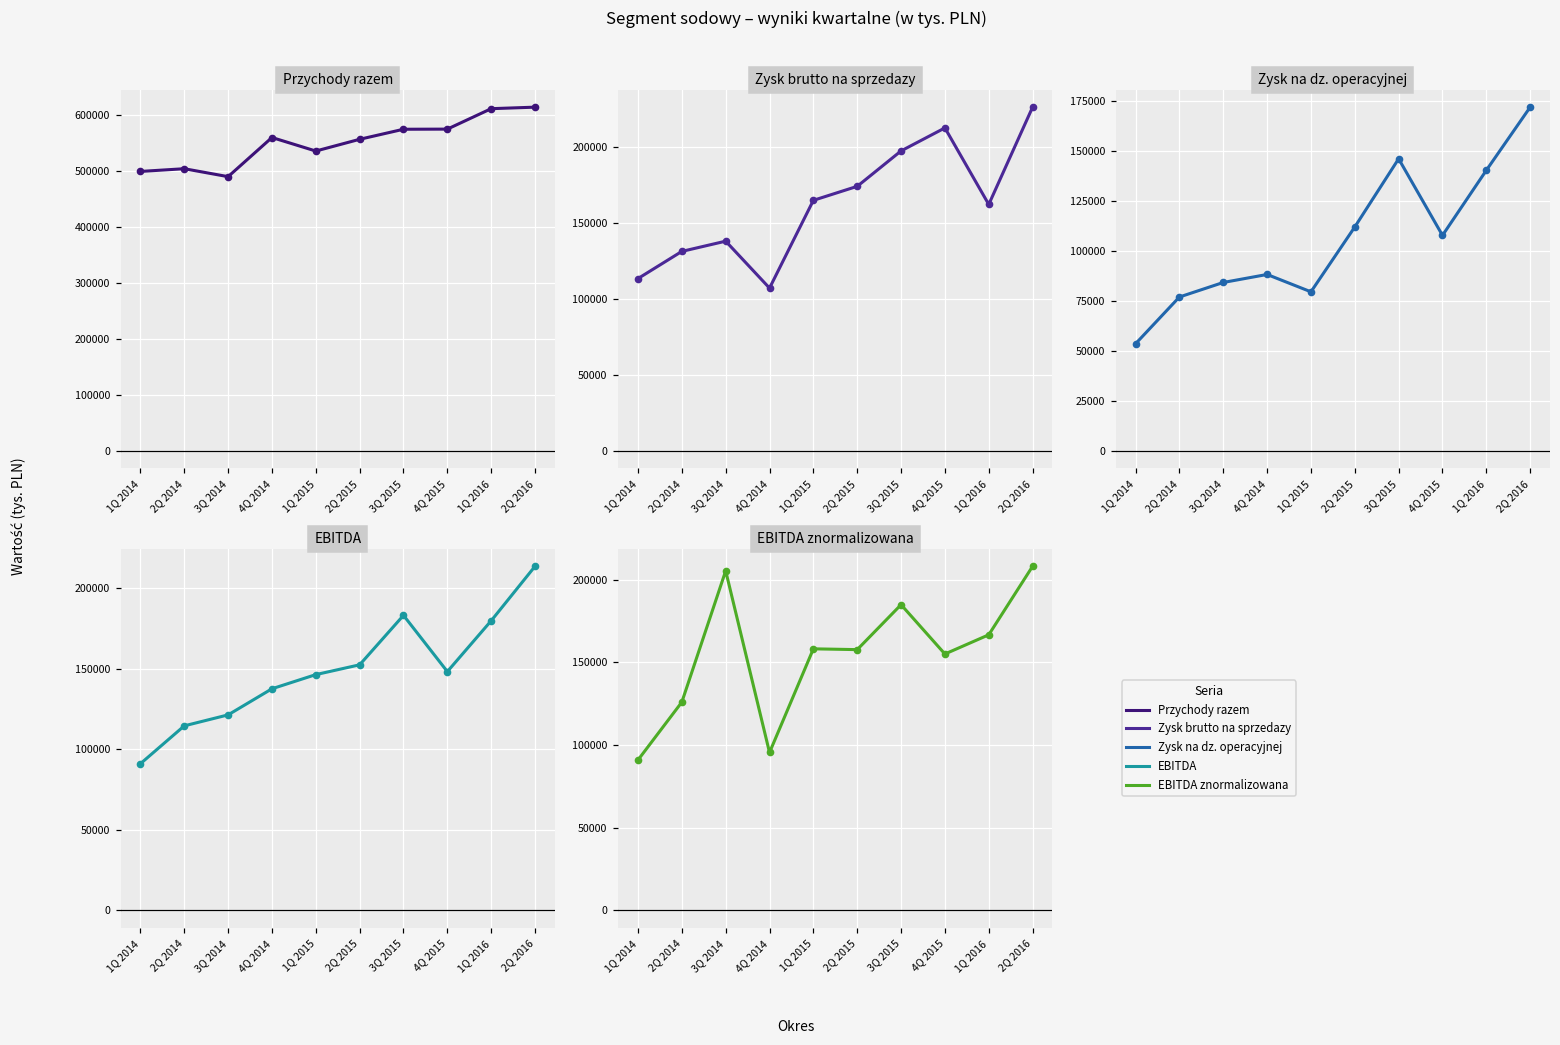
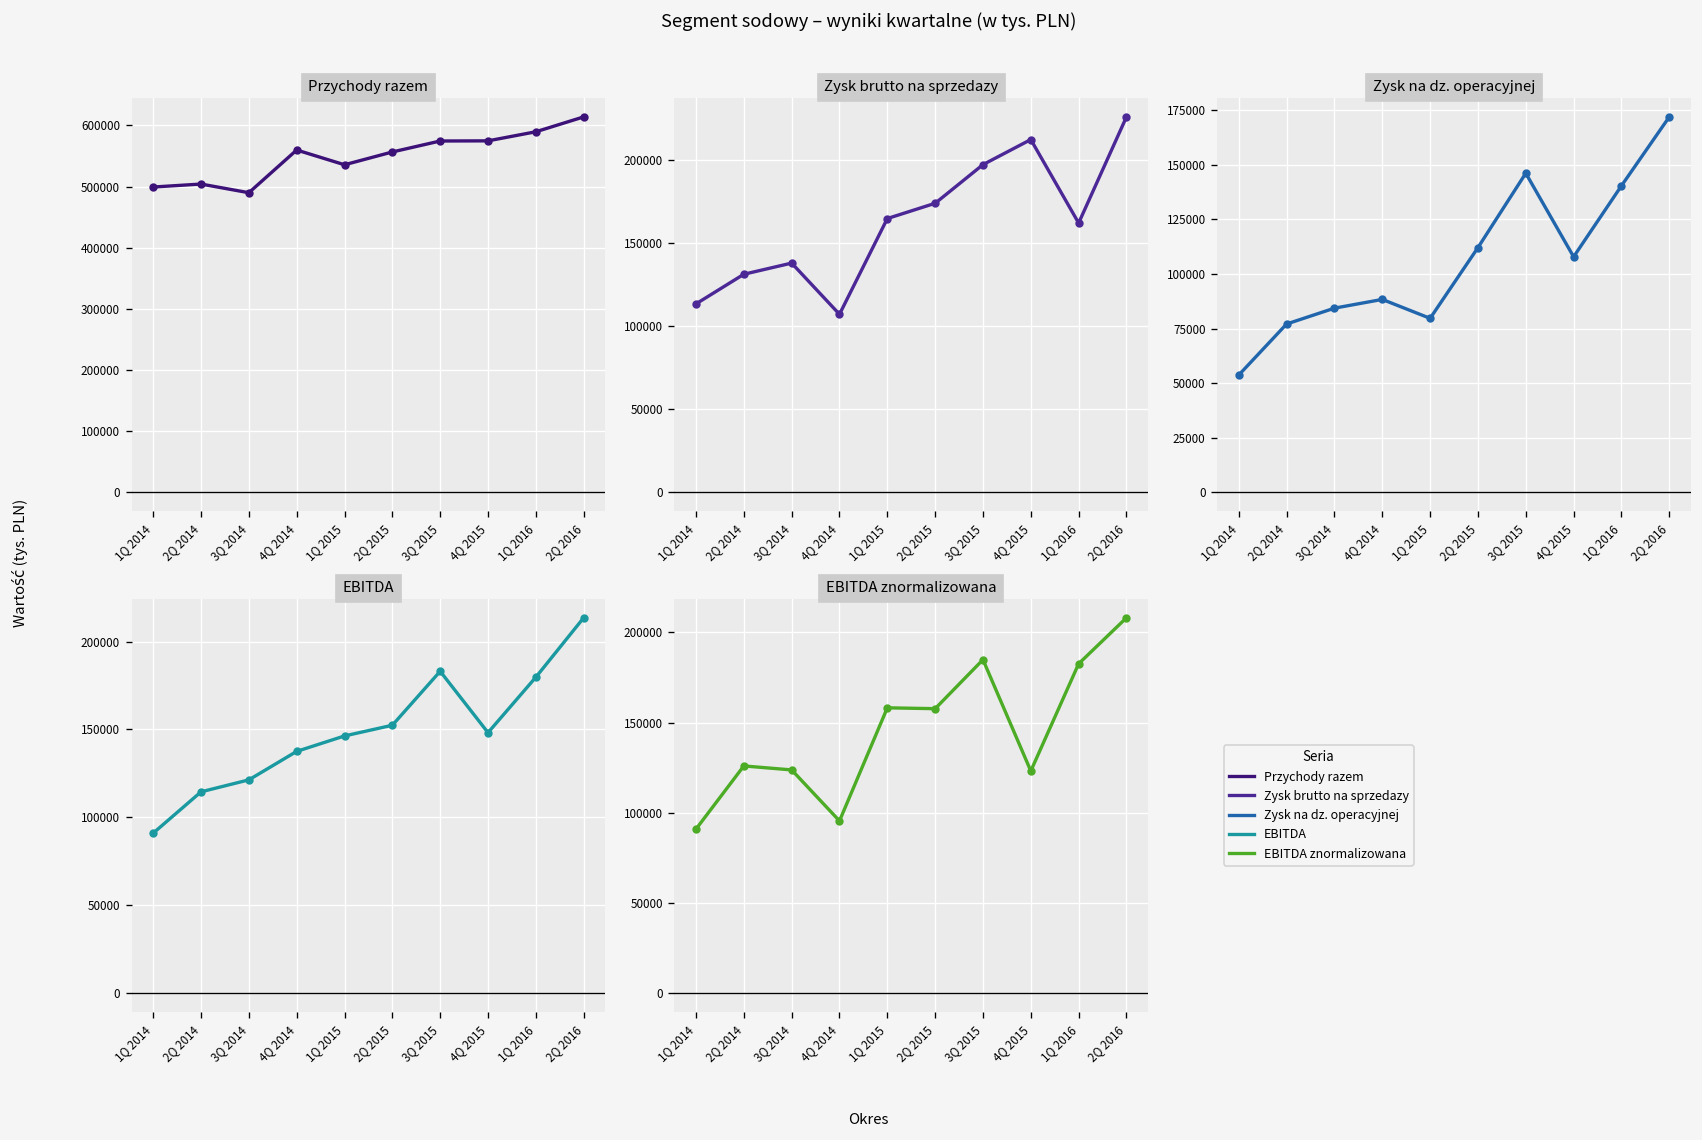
  {
    "Przychody razem": {
      "1Q 2014": 500000,
      "2Q 2014": 500000,
      "3Q 2014": 490000,
      "4Q 2014": 560000,
      "1Q 2015": 540000,
      "2Q 2015": 560000,
      "3Q 2015": 570000,
      "4Q 2015": 570000,
-     "1Q 2016": 610000,
+     "1Q 2016": 590000,
      "2Q 2016": 610000
    },
    "Zysk brutto na sprzedazy": {
      "1Q 2014": 114000,
      "2Q 2014": 131000,
      "3Q 2014": 138000,
      "4Q 2014": 107000,
      "1Q 2015": 165000,
      "2Q 2015": 174000,
      "3Q 2015": 197000,
      "4Q 2015": 213000,
      "1Q 2016": 162000,
      "2Q 2016": 226000
    },
    "Zysk na dz. operacyjnej": {
      "1Q 2014": 54000,
      "2Q 2014": 77000,
      "3Q 2014": 84000,
      "4Q 2014": 88000,
      "1Q 2015": 80000,
      "2Q 2015": 112000,
      "3Q 2015": 146000,
      "4Q 2015": 108000,
      "1Q 2016": 140000,
      "2Q 2016": 172000
    },
    "EBITDA": {
      "1Q 2014": 91000,
      "2Q 2014": 114000,
      "3Q 2014": 121000,
      "4Q 2014": 138000,
      "1Q 2015": 146000,
      "2Q 2015": 152000,
      "3Q 2015": 183000,
      "4Q 2015": 148000,
      "1Q 2016": 180000,
      "2Q 2016": 214000
    },
    "EBITDA znormalizowana": {
      "1Q 2014": 91000,
      "2Q 2014": 126000,
-     "3Q 2014": 205000,
+     "3Q 2014": 124000,
      "4Q 2014": 95000,
      "1Q 2015": 158000,
      "2Q 2015": 158000,
      "3Q 2015": 185000,
-     "4Q 2015": 155000,
-     "1Q 2016": 167000,
+     "4Q 2015": 123000,
+     "1Q 2016": 183000,
      "2Q 2016": 208000
    }
  }
